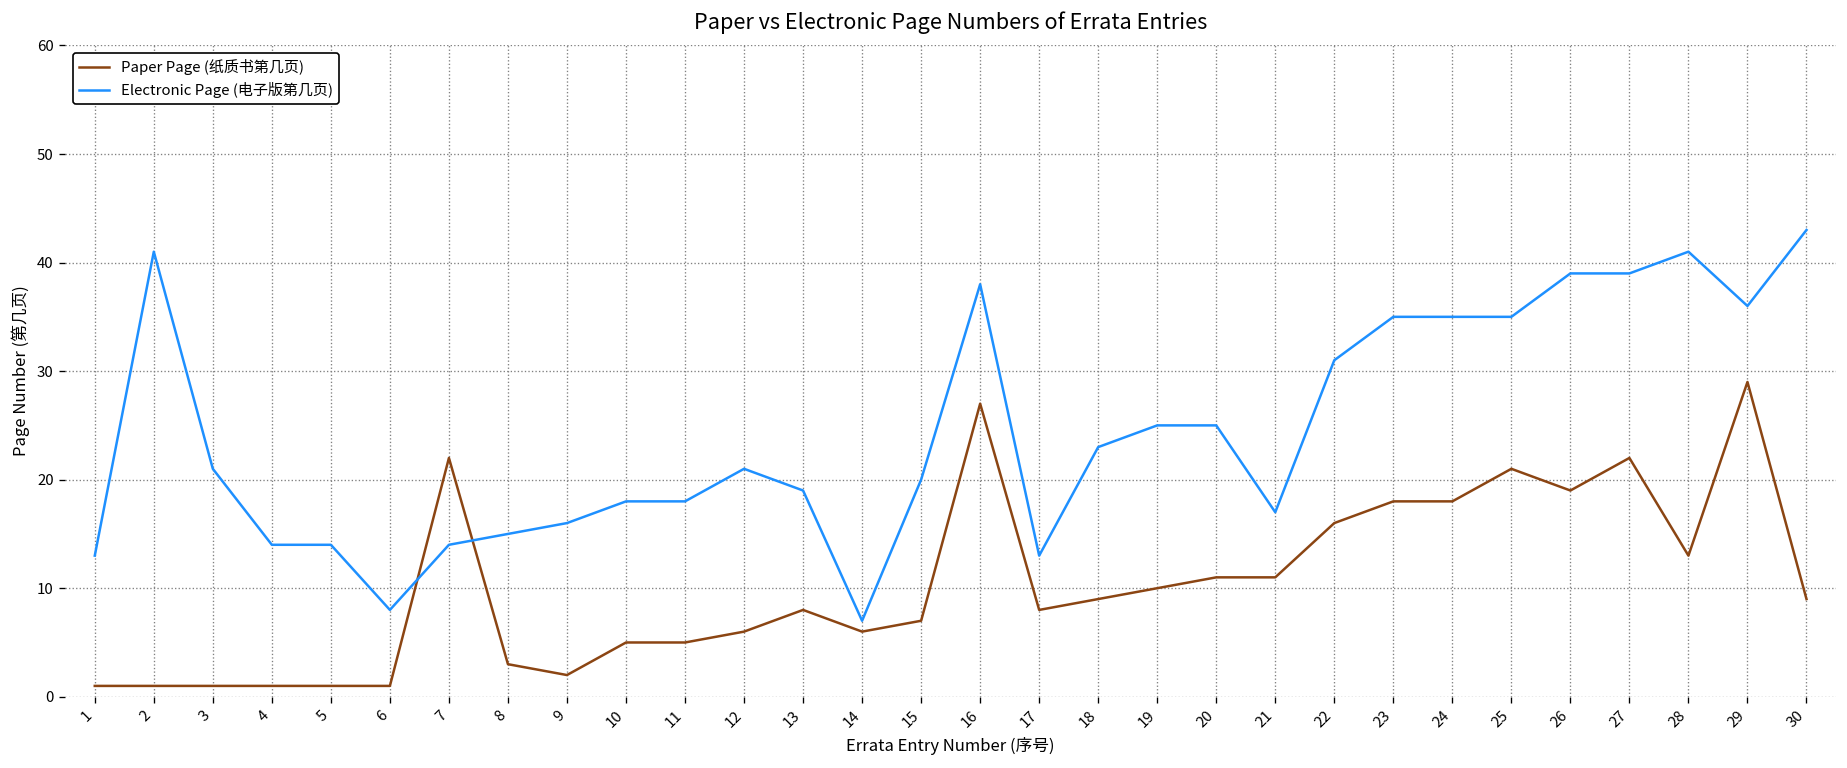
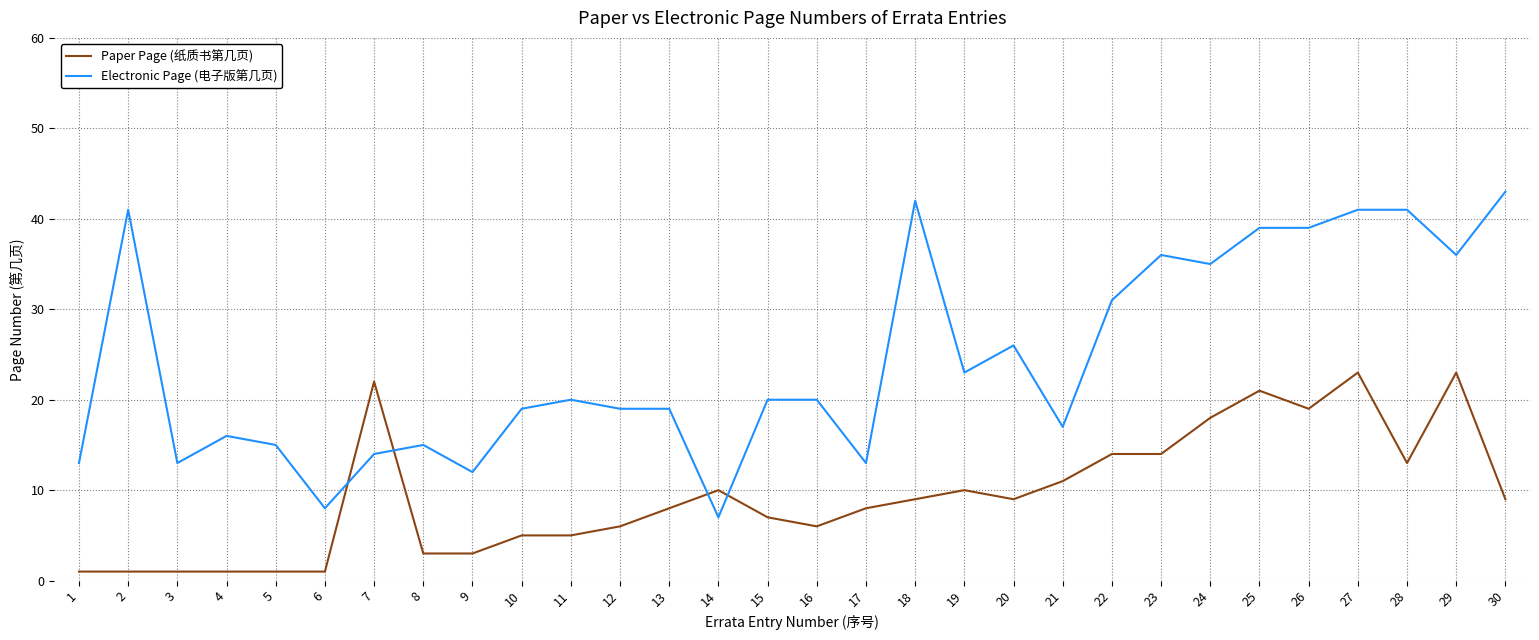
  {
    "Paper Page (纸质书第几页)": {
      "1": 1,
      "2": 1,
      "3": 1,
      "4": 1,
      "5": 1,
      "6": 1,
      "7": 22,
      "8": 3,
-     "9": 2,
+     "9": 3,
      "10": 5,
      "11": 5,
      "12": 6,
      "13": 8,
-     "14": 6,
+     "14": 10,
      "15": 7,
-     "16": 27,
+     "16": 6,
      "17": 8,
      "18": 9,
      "19": 10,
-     "20": 11,
+     "20": 9,
      "21": 11,
-     "22": 16,
-     "23": 18,
+     "22": 14,
+     "23": 14,
      "24": 18,
      "25": 21,
      "26": 19,
-     "27": 22,
+     "27": 23,
      "28": 13,
-     "29": 29,
+     "29": 23,
      "30": 9
    },
    "Electronic Page (电子版第几页)": {
      "1": 13,
      "2": 41,
-     "3": 21,
-     "4": 14,
-     "5": 14,
+     "3": 13,
+     "4": 16,
+     "5": 15,
      "6": 8,
      "7": 14,
      "8": 15,
-     "9": 16,
-     "10": 18,
-     "11": 18,
-     "12": 21,
+     "9": 12,
+     "10": 19,
+     "11": 20,
+     "12": 19,
      "13": 19,
      "14": 7,
      "15": 20,
-     "16": 38,
+     "16": 20,
      "17": 13,
-     "18": 23,
-     "19": 25,
-     "20": 25,
+     "18": 42,
+     "19": 23,
+     "20": 26,
      "21": 17,
      "22": 31,
-     "23": 35,
+     "23": 36,
      "24": 35,
-     "25": 35,
+     "25": 39,
      "26": 39,
-     "27": 39,
+     "27": 41,
      "28": 41,
      "29": 36,
      "30": 43
    }
  }
